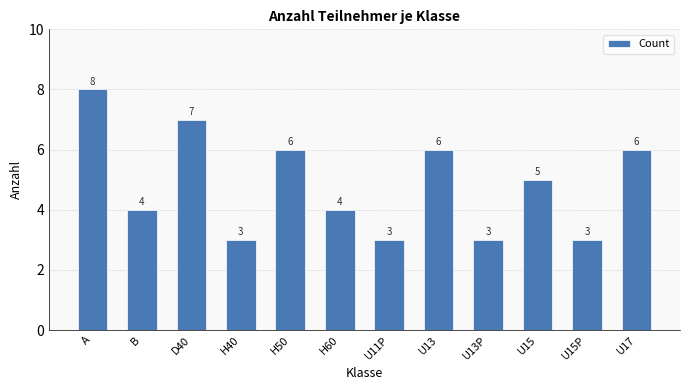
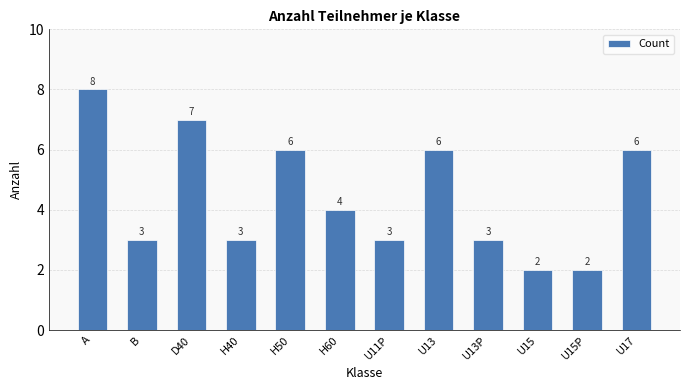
  {
    "A": 8,
-   "B": 4,
+   "B": 3,
    "D40": 7,
    "H40": 3,
    "H50": 6,
    "H60": 4,
    "U11P": 3,
    "U13": 6,
    "U13P": 3,
-   "U15": 5,
-   "U15P": 3,
+   "U15": 2,
+   "U15P": 2,
    "U17": 6
  }
